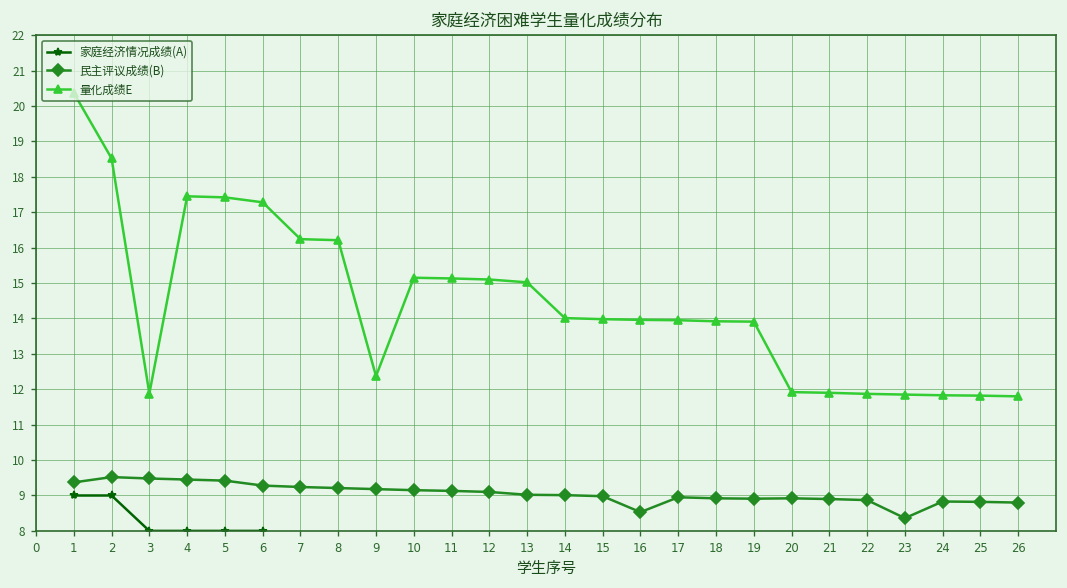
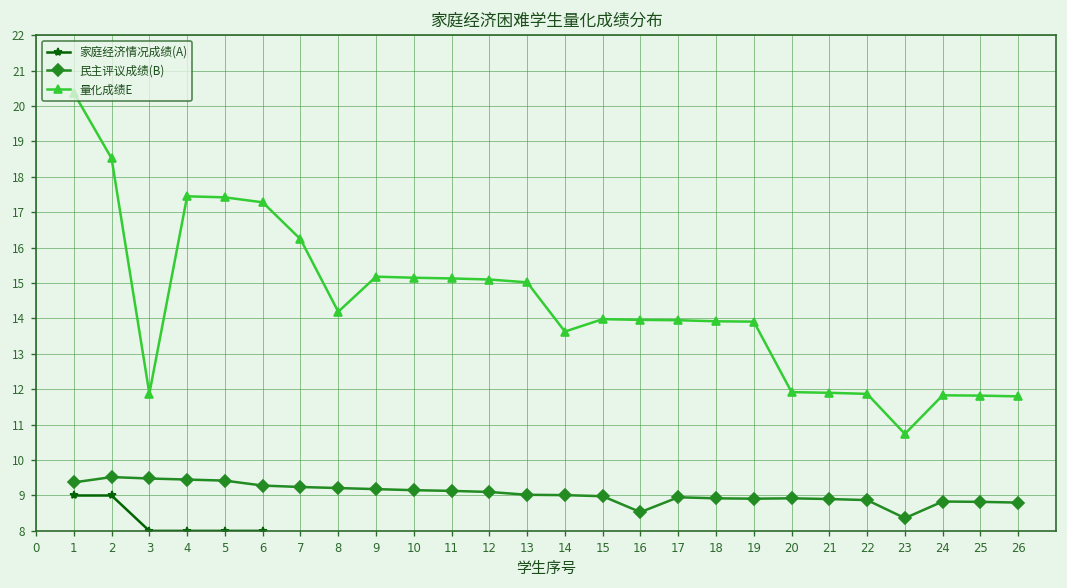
  {
    "家庭经济情况成绩(A)": {
      "1": 9.0,
      "2": 9.0,
      "3": 8.0,
      "4": 8.0,
      "5": 8.0,
      "6": 8.0
    },
    "民主评议成绩(B)": {
      "1": 9.4,
      "2": 9.5,
      "3": 9.5,
      "4": 9.5,
      "5": 9.4,
      "6": 9.3,
      "7": 9.2,
      "8": 9.2,
      "9": 9.2,
      "10": 9.2,
      "11": 9.1,
      "12": 9.1,
      "13": 9.0,
      "14": 9.0,
      "15": 9.0,
      "16": 8.5,
      "17": 9.0,
      "18": 8.9,
      "19": 8.9,
      "20": 8.9,
      "21": 8.9,
      "22": 8.9,
      "23": 8.4,
      "24": 8.8,
      "25": 8.8,
      "26": 8.8
    },
    "量化成绩E": {
      "2": 18.5,
      "3": 11.9,
      "4": 17.5,
      "5": 17.4,
      "6": 17.3,
      "7": 16.2,
-     "8": 16.2,
-     "9": 12.4,
+     "8": 14.2,
+     "9": 15.2,
      "10": 15.2,
      "11": 15.1,
      "12": 15.1,
      "13": 15.0,
-     "14": 14.0,
+     "14": 13.6,
      "15": 14.0,
      "16": 14.0,
      "17": 14.0,
      "18": 13.9,
      "19": 13.9,
      "20": 11.9,
      "21": 11.9,
      "22": 11.9,
-     "23": 11.9,
+     "23": 10.7,
      "24": 11.8,
      "25": 11.8,
      "26": 11.8
    }
  }
